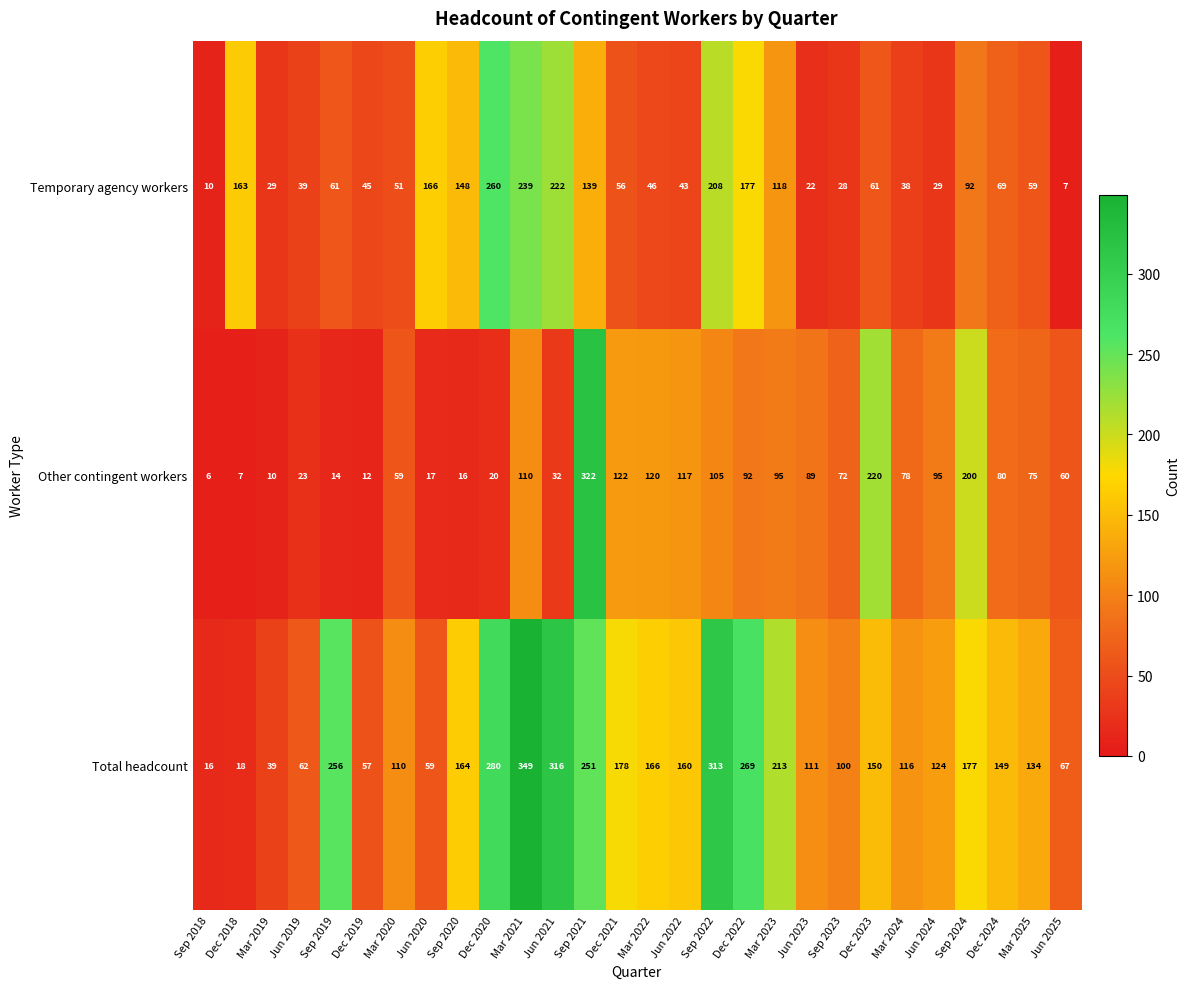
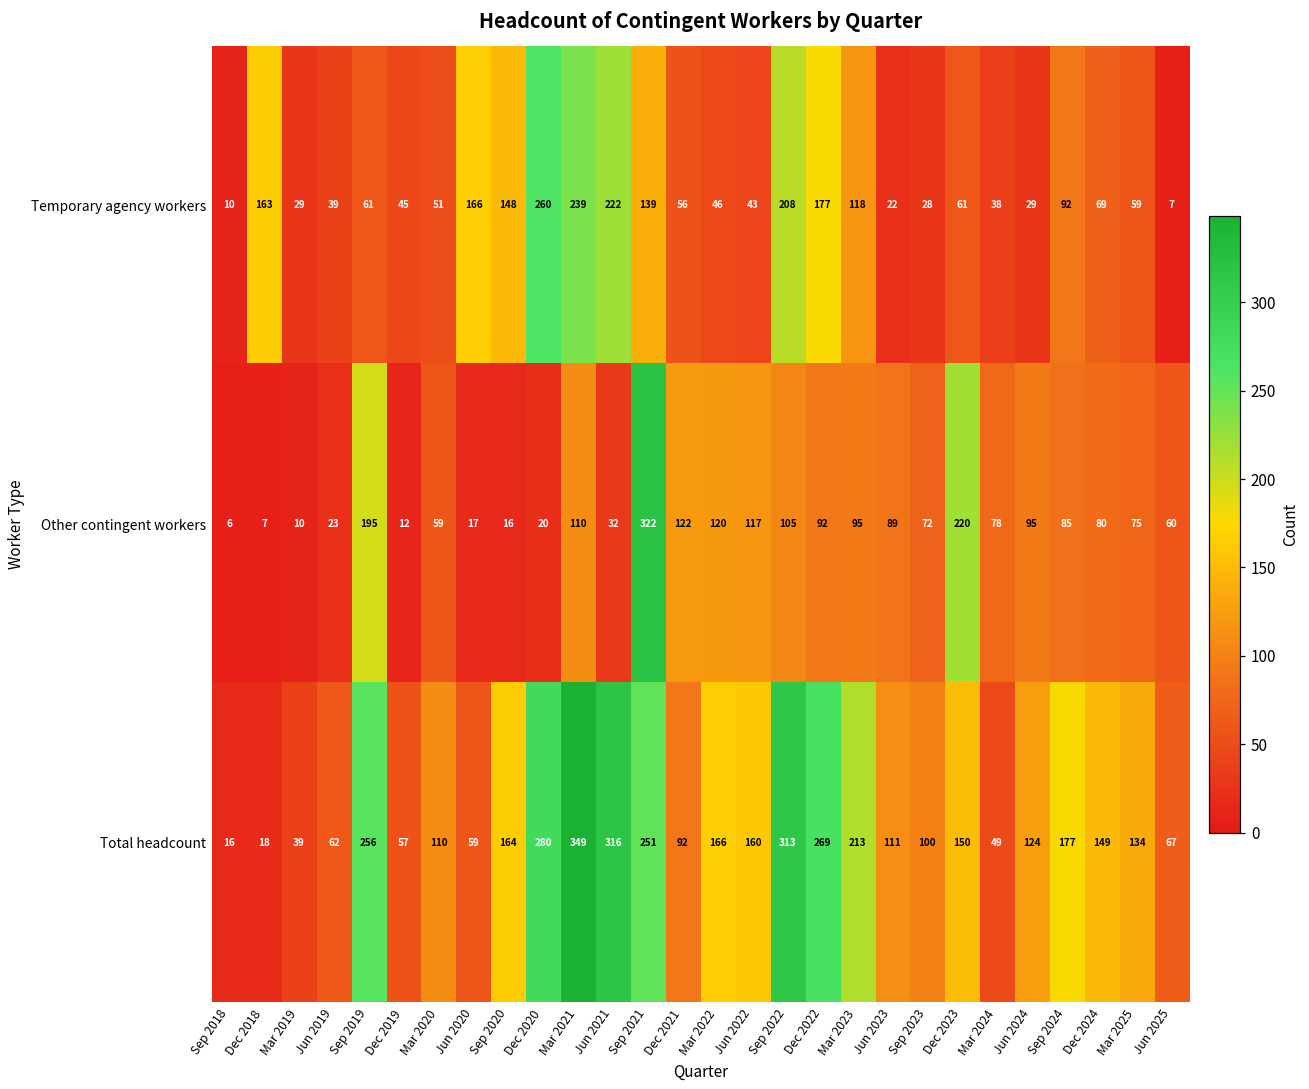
  {
    "Temporary agency workers": {
      "Sep 2018": 10,
      "Dec 2018": 163,
      "Mar 2019": 29,
      "Jun 2019": 39,
      "Sep 2019": 61,
      "Dec 2019": 45,
      "Mar 2020": 51,
      "Jun 2020": 166,
      "Sep 2020": 148,
      "Dec 2020": 260,
      "Mar 2021": 239,
      "Jun 2021": 222,
      "Sep 2021": 139,
      "Dec 2021": 56,
      "Mar 2022": 46,
      "Jun 2022": 43,
      "Sep 2022": 208,
      "Dec 2022": 177,
      "Mar 2023": 118,
      "Jun 2023": 22,
      "Sep 2023": 28,
      "Dec 2023": 61,
      "Mar 2024": 38,
      "Jun 2024": 29,
      "Sep 2024": 92,
      "Dec 2024": 69,
      "Mar 2025": 59,
      "Jun 2025": 7
    },
    "Other contingent workers": {
      "Sep 2018": 6,
      "Dec 2018": 7,
      "Mar 2019": 10,
      "Jun 2019": 23,
-     "Sep 2019": 14,
+     "Sep 2019": 195,
      "Dec 2019": 12,
      "Mar 2020": 59,
      "Jun 2020": 17,
      "Sep 2020": 16,
      "Dec 2020": 20,
      "Mar 2021": 110,
      "Jun 2021": 32,
      "Sep 2021": 322,
      "Dec 2021": 122,
      "Mar 2022": 120,
      "Jun 2022": 117,
      "Sep 2022": 105,
      "Dec 2022": 92,
      "Mar 2023": 95,
      "Jun 2023": 89,
      "Sep 2023": 72,
      "Dec 2023": 220,
      "Mar 2024": 78,
      "Jun 2024": 95,
-     "Sep 2024": 200,
+     "Sep 2024": 85,
      "Dec 2024": 80,
      "Mar 2025": 75,
      "Jun 2025": 60
    },
    "Total headcount": {
      "Sep 2018": 16,
      "Dec 2018": 18,
      "Mar 2019": 39,
      "Jun 2019": 62,
      "Sep 2019": 256,
      "Dec 2019": 57,
      "Mar 2020": 110,
      "Jun 2020": 59,
      "Sep 2020": 164,
      "Dec 2020": 280,
      "Mar 2021": 349,
      "Jun 2021": 316,
      "Sep 2021": 251,
-     "Dec 2021": 178,
+     "Dec 2021": 92,
      "Mar 2022": 166,
      "Jun 2022": 160,
      "Sep 2022": 313,
      "Dec 2022": 269,
      "Mar 2023": 213,
      "Jun 2023": 111,
      "Sep 2023": 100,
      "Dec 2023": 150,
-     "Mar 2024": 116,
+     "Mar 2024": 49,
      "Jun 2024": 124,
      "Sep 2024": 177,
      "Dec 2024": 149,
      "Mar 2025": 134,
      "Jun 2025": 67
    }
  }
